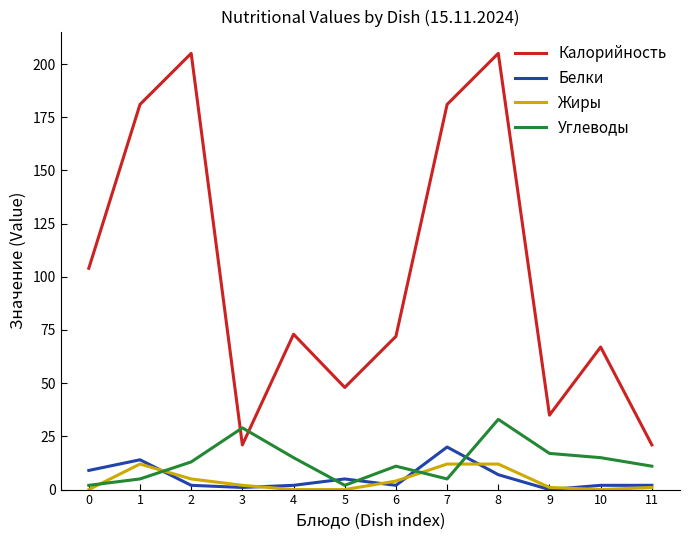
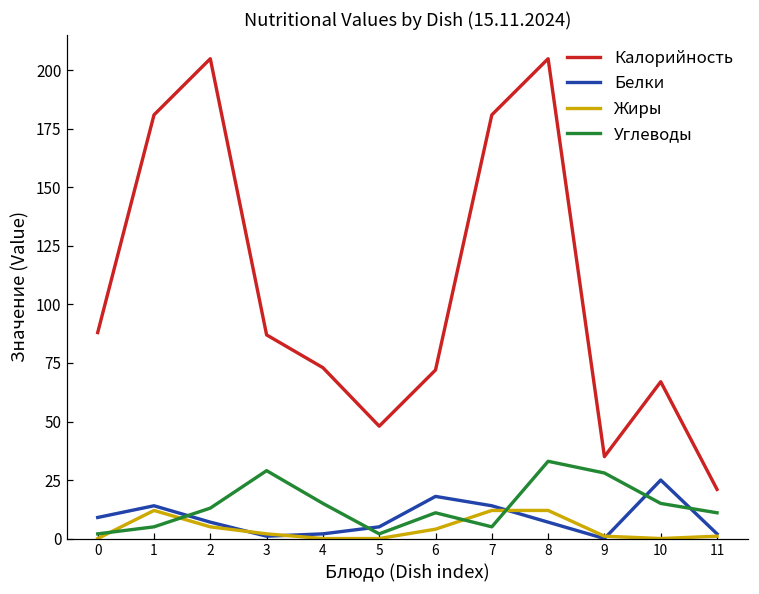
  {
    "Калорийность": {
-     "0": 104,
+     "0": 88,
      "1": 181,
      "2": 205,
-     "3": 21,
+     "3": 87,
      "4": 73,
      "5": 48,
      "6": 72,
      "7": 181,
      "8": 205,
      "9": 35,
      "10": 67,
      "11": 21
    },
    "Белки": {
      "0": 9,
      "1": 14,
-     "2": 2,
+     "2": 7,
      "4": 2,
      "5": 5,
-     "6": 2,
-     "7": 20,
+     "6": 18,
+     "7": 14,
      "8": 7,
-     "10": 2
+     "10": 25
    },
    "Жиры": {
      "0": 0,
      "1": 12,
      "2": 5,
      "4": 0,
      "5": 0,
      "6": 4,
      "7": 12,
      "8": 12,
      "10": 0
    },
    "Углеводы": {
      "0": 2,
      "1": 5,
      "2": 13,
      "3": 29,
      "4": 15,
      "5": 2,
      "6": 11,
      "7": 5,
      "8": 33,
-     "9": 17,
+     "9": 28,
      "10": 15,
      "11": 11
    }
  }
